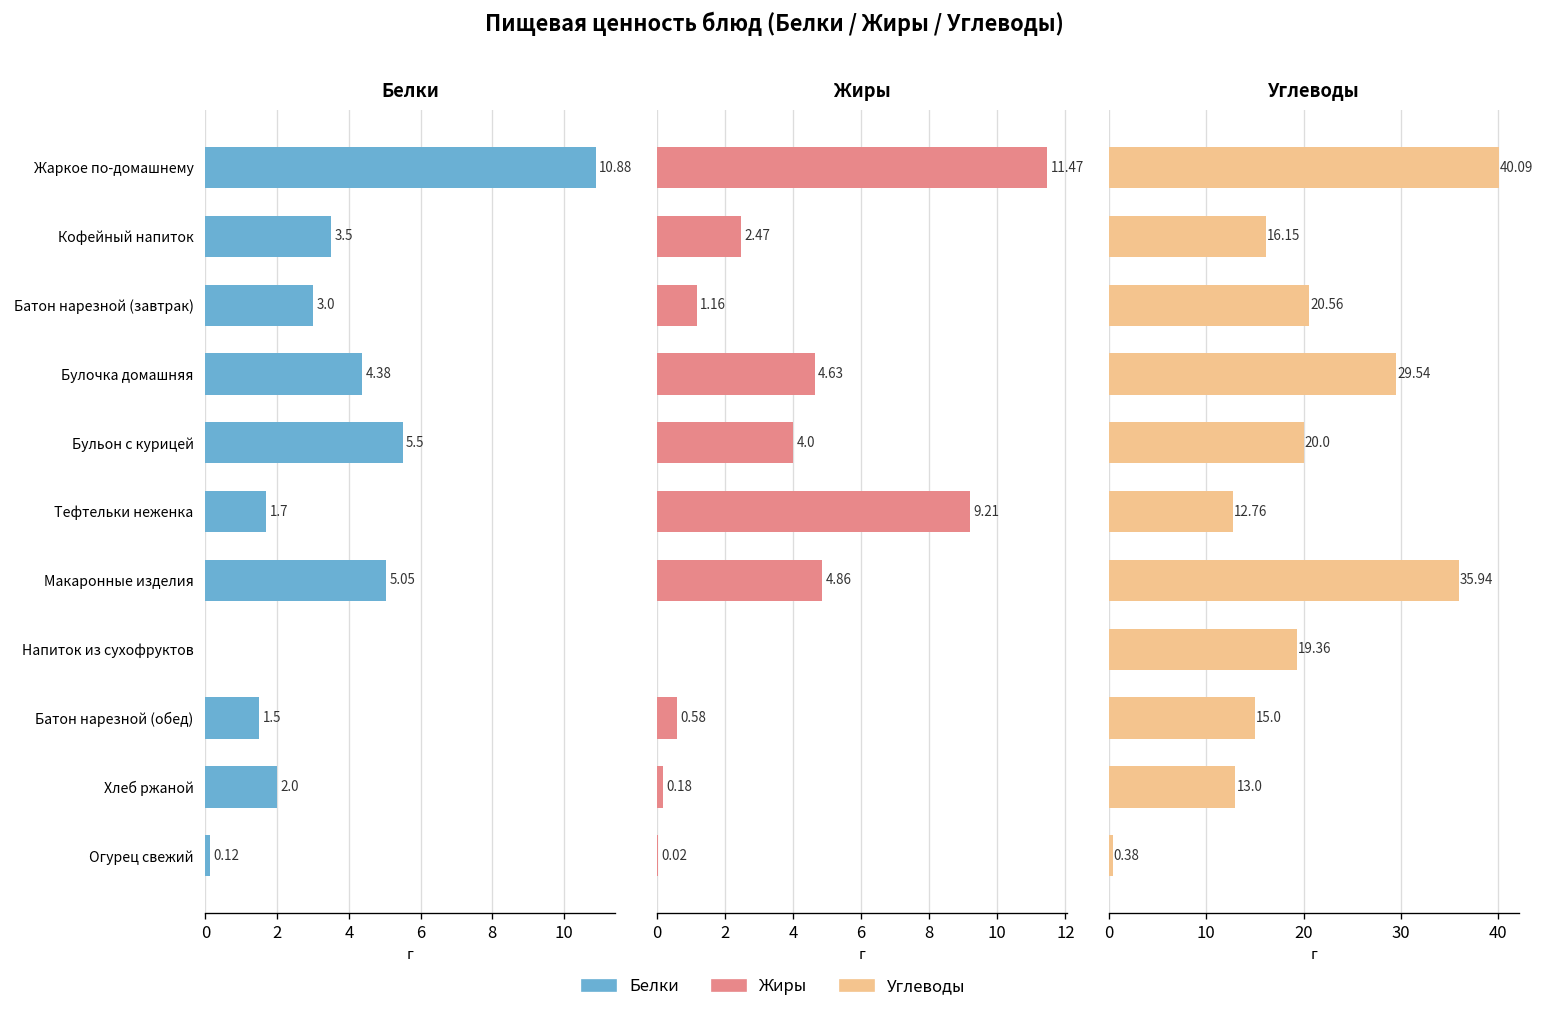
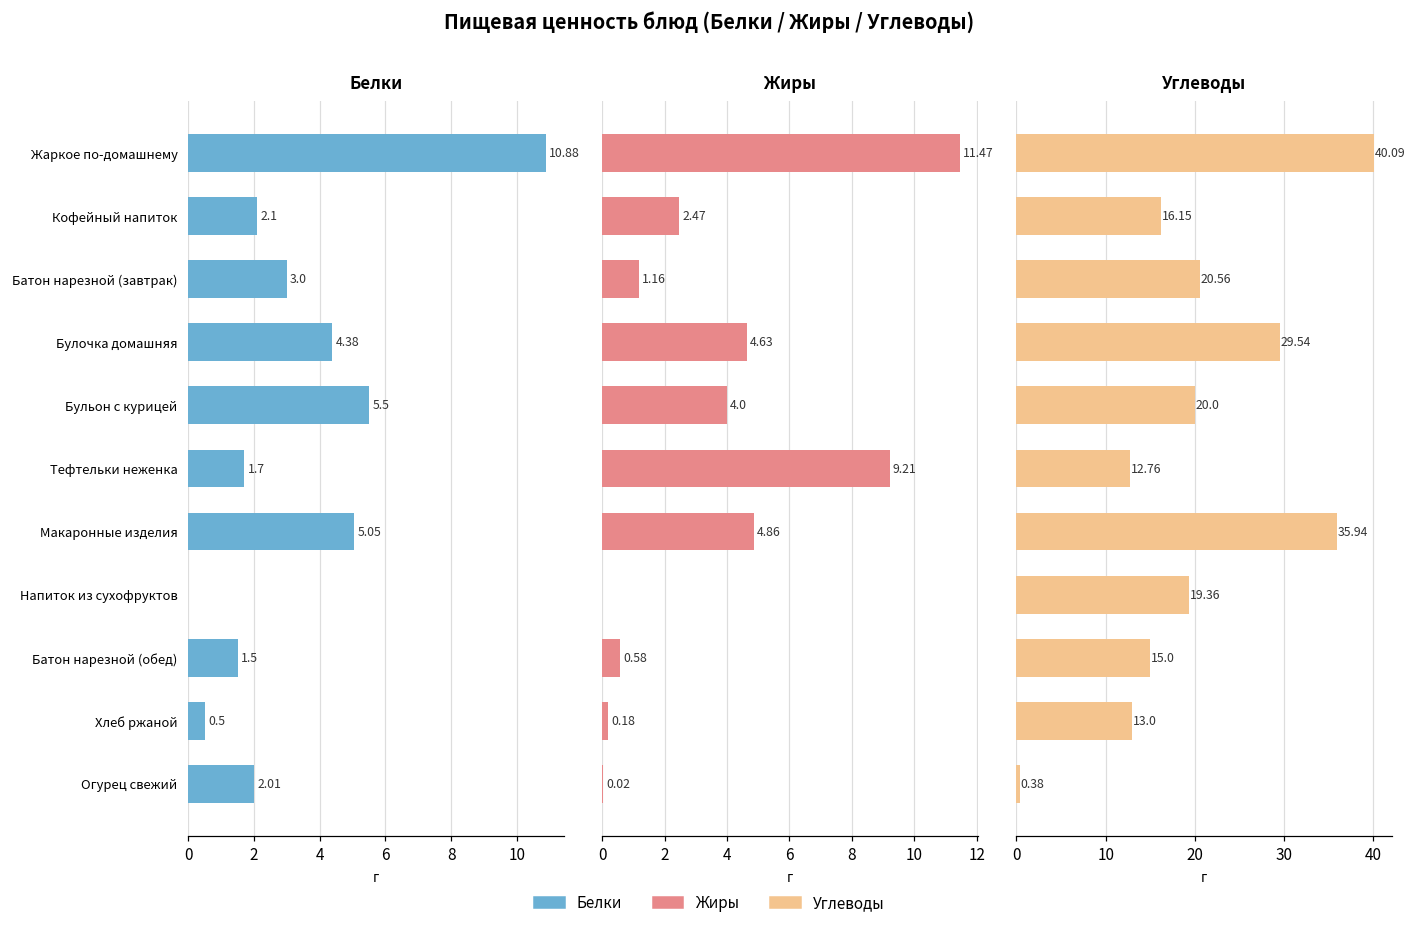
  {
    "Белки": {
      "Жаркое по-домашнему": 10.88,
-     "Кофейный напиток": 3.5,
+     "Кофейный напиток": 2.1,
      "Батон нарезной (завтрак)": 3.0,
      "Булочка домашняя": 4.38,
      "Бульон с курицей": 5.5,
      "Тефтельки неженка": 1.7,
      "Макаронные изделия": 5.05,
      "Батон нарезной (обед)": 1.5,
-     "Хлеб ржаной": 2.0,
-     "Огурец свежий": 0.12
+     "Хлеб ржаной": 0.5,
+     "Огурец свежий": 2.01
    }
  }
